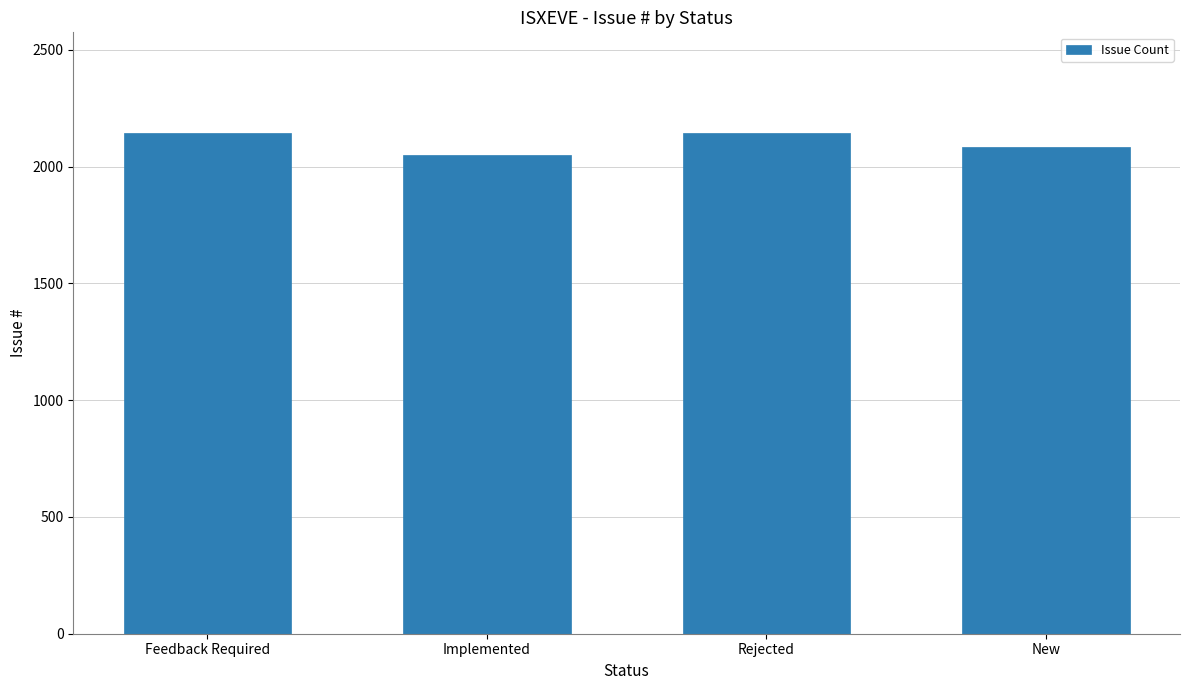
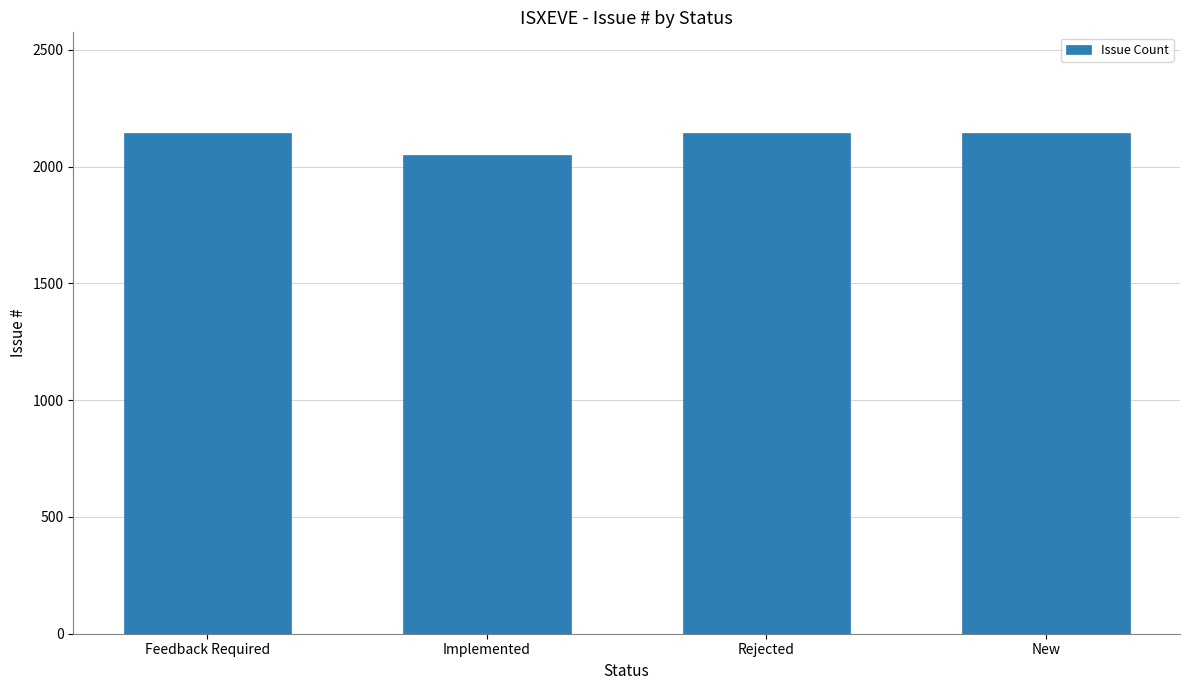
  {
    "Feedback Required": 2150,
    "Implemented": 2050,
    "Rejected": 2150,
-   "New": 2090
+   "New": 2140
  }
